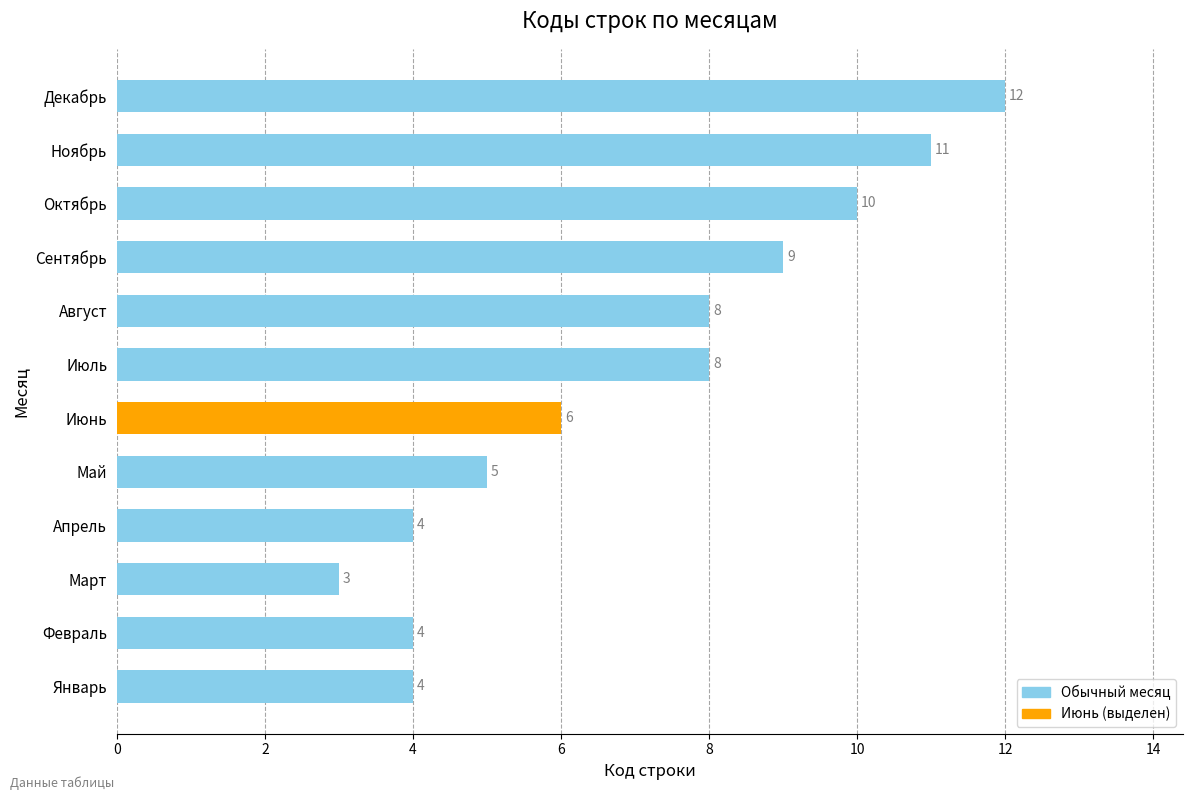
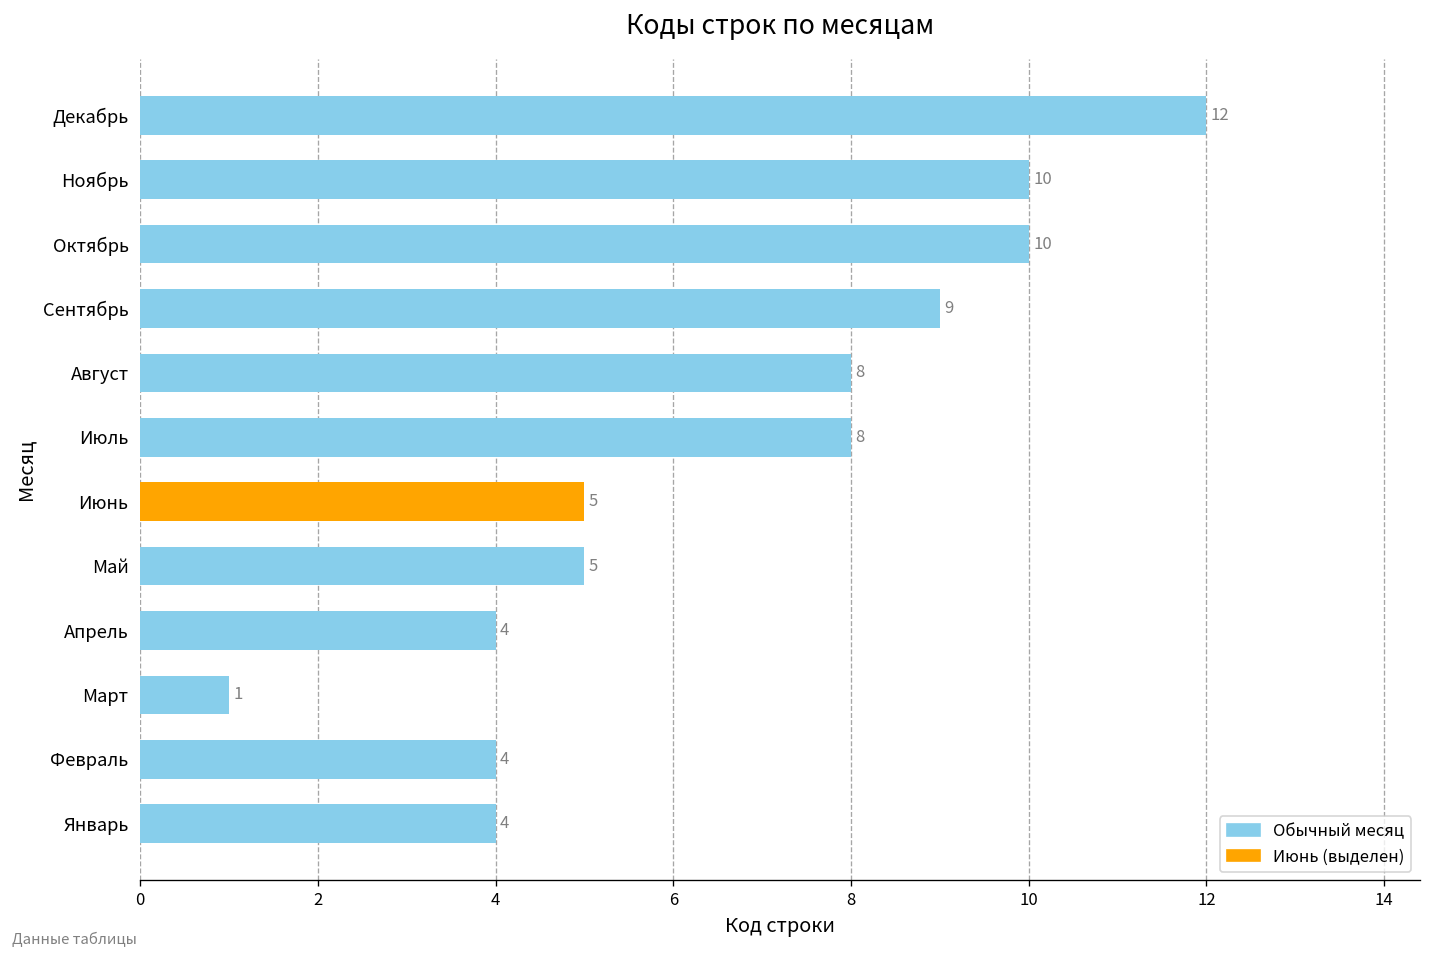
  {
    "Декабрь": 12,
-   "Ноябрь": 11,
+   "Ноябрь": 10,
    "Октябрь": 10,
    "Сентябрь": 9,
    "Август": 8,
    "Июль": 8,
-   "Июнь": 6,
+   "Июнь": 5,
    "Май": 5,
    "Апрель": 4,
-   "Март": 3,
+   "Март": 1,
    "Февраль": 4,
    "Январь": 4
  }
